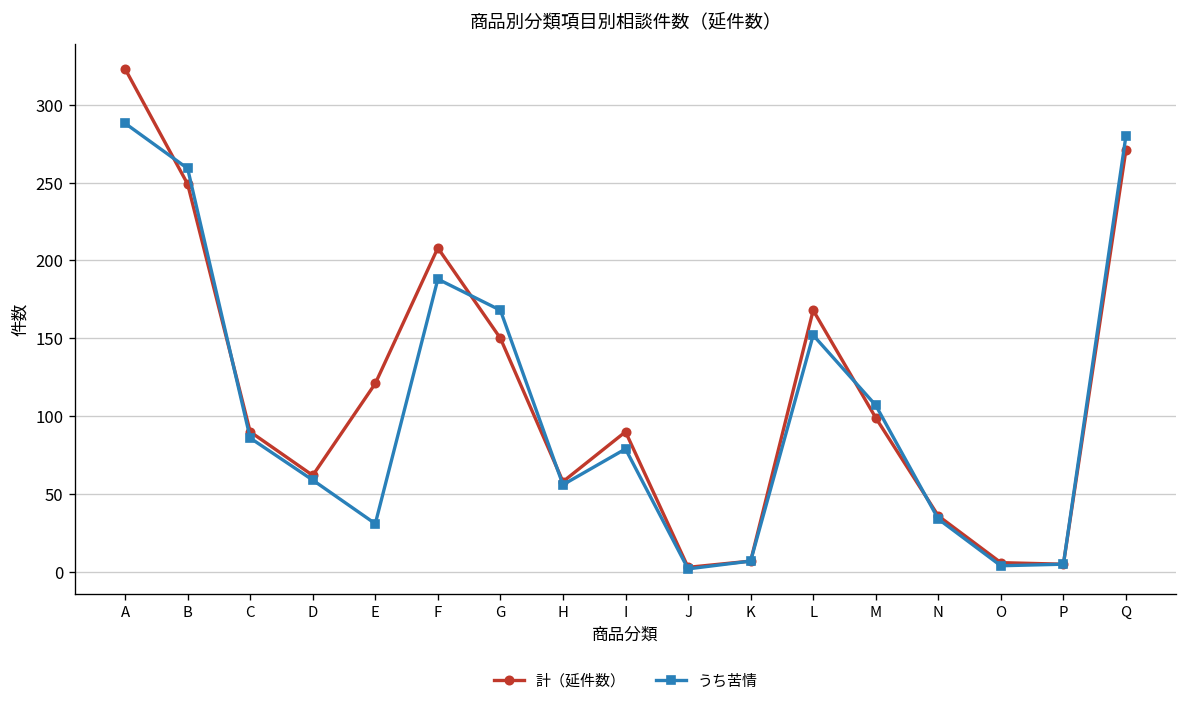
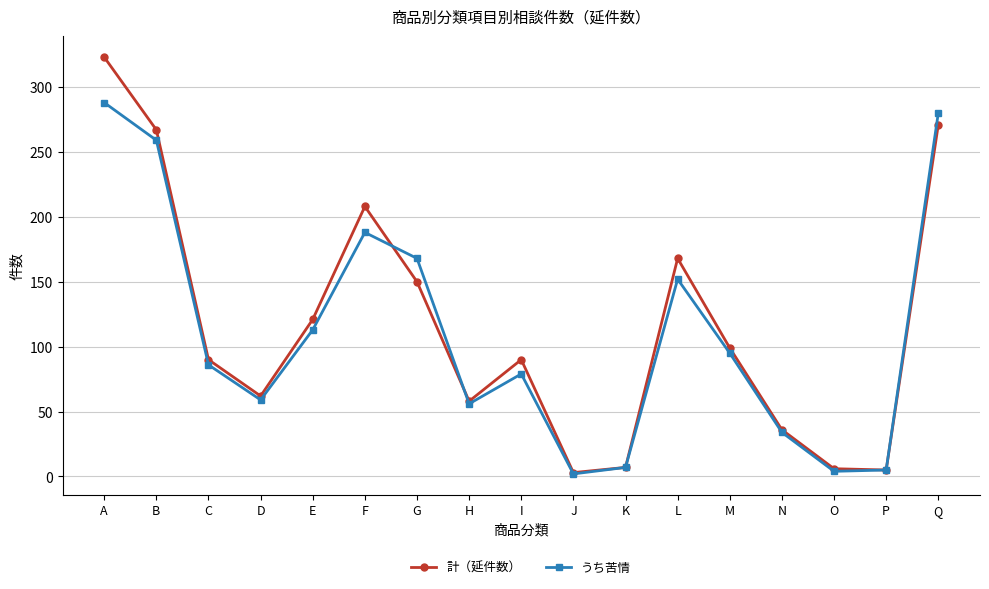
  {
    "計（延件数）": {
      "A": 323,
-     "B": 249,
+     "B": 267,
      "C": 90,
      "D": 62,
      "E": 121,
      "F": 208,
      "G": 150,
      "H": 58,
      "I": 90,
      "L": 168,
      "M": 99,
      "N": 36,
      "O": 6,
      "Q": 271
    },
    "うち苦情": {
      "A": 288,
      "B": 259,
      "C": 86,
      "D": 59,
-     "E": 31,
+     "E": 113,
      "F": 188,
      "G": 168,
      "H": 56,
      "I": 79,
      "L": 152,
-     "M": 107,
+     "M": 95,
      "N": 34,
      "O": 4,
      "Q": 280
    }
  }
